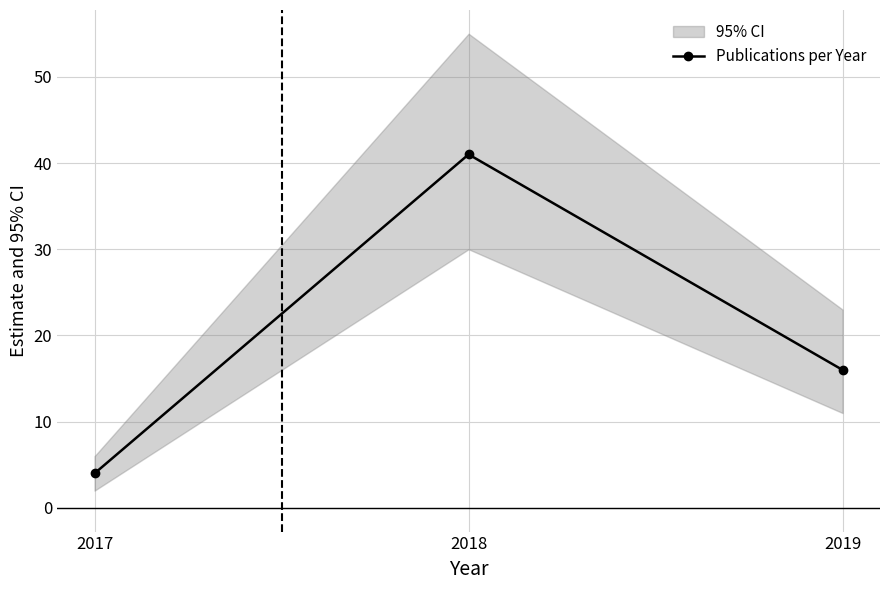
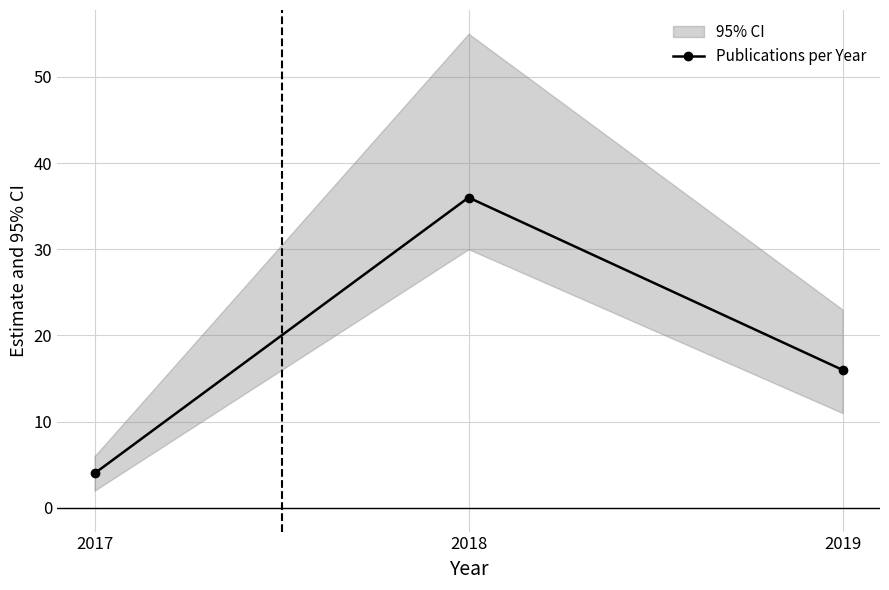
  {
    "Publications per Year": {
      "2017": 4,
-     "2018": 41,
+     "2018": 36,
      "2019": 16
    }
  }
